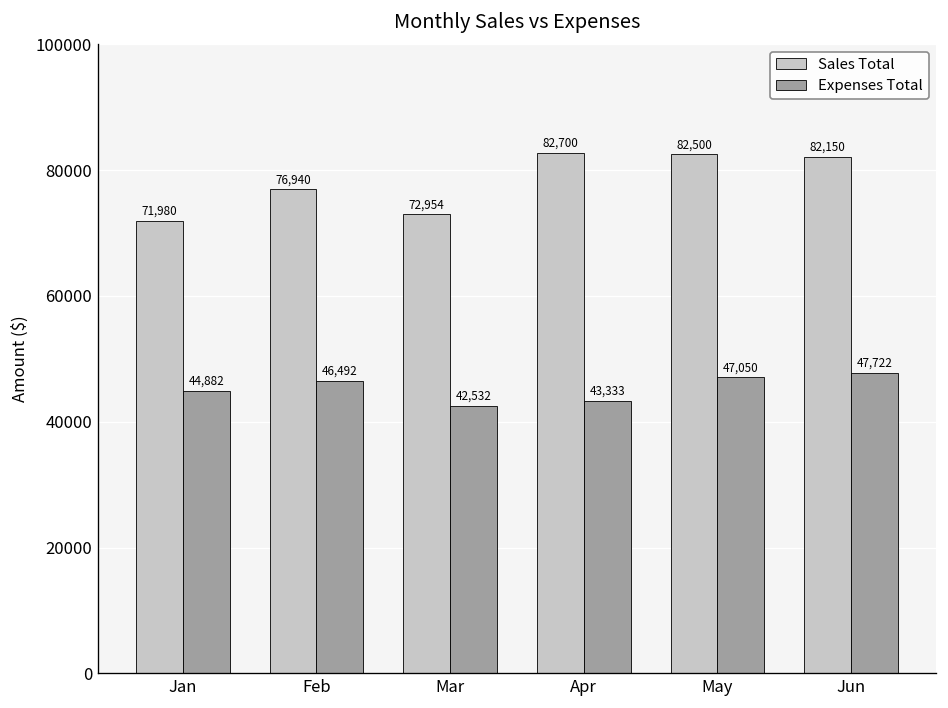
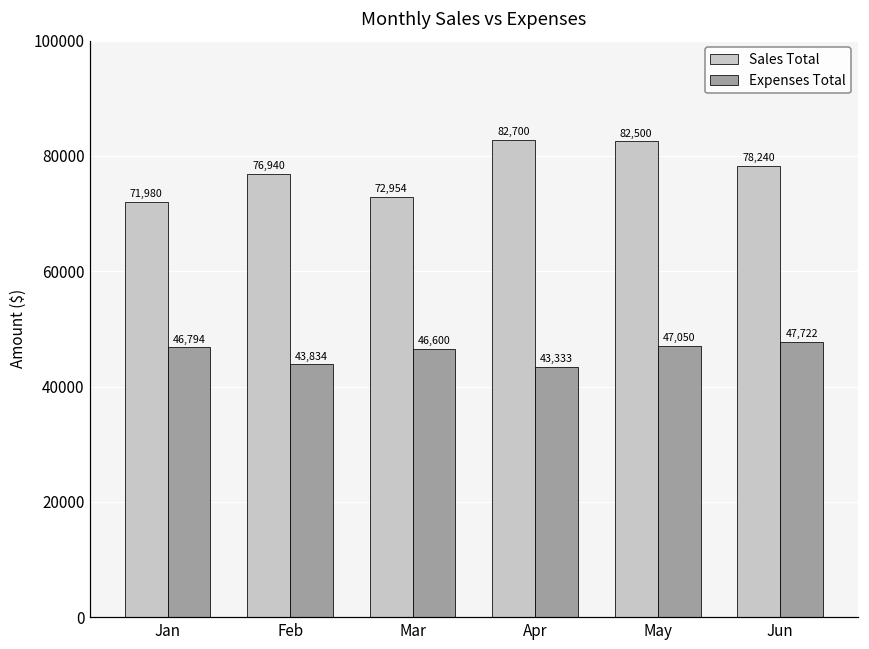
  {
    "Sales Total": {
      "Jan": "71,980",
      "Feb": "76,940",
      "Mar": "72,954",
      "Apr": "82,700",
      "May": "82,500",
-     "Jun": "82,150"
+     "Jun": "78,240"
    },
    "Expenses Total": {
-     "Jan": "44,882",
-     "Feb": "46,492",
-     "Mar": "42,532",
+     "Jan": "46,794",
+     "Feb": "43,834",
+     "Mar": "46,600",
      "Apr": "43,333",
      "May": "47,050",
      "Jun": "47,722"
    }
  }
